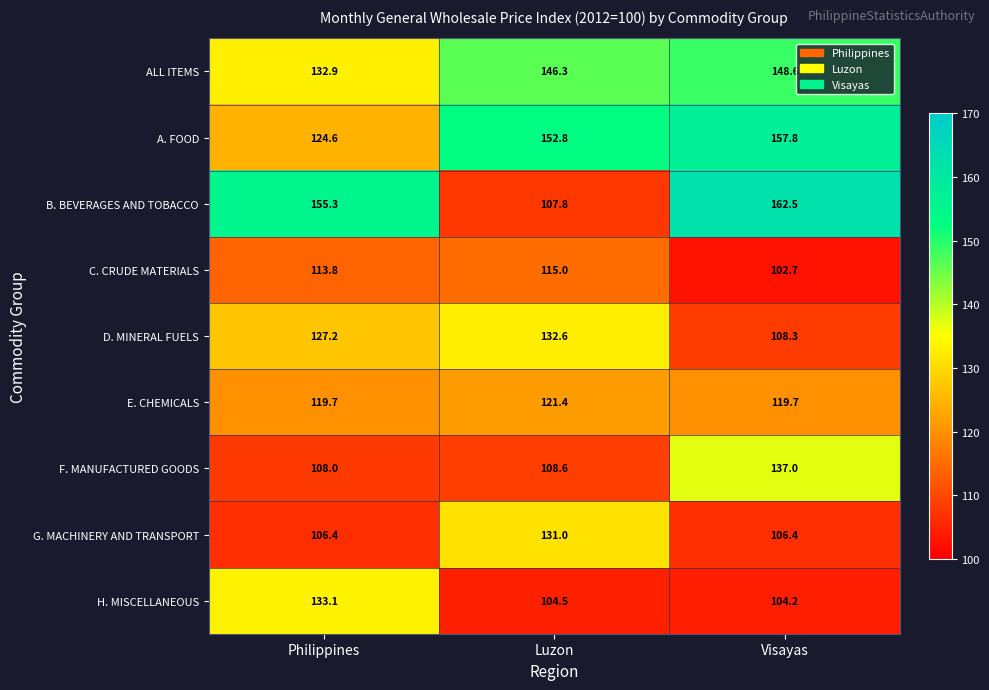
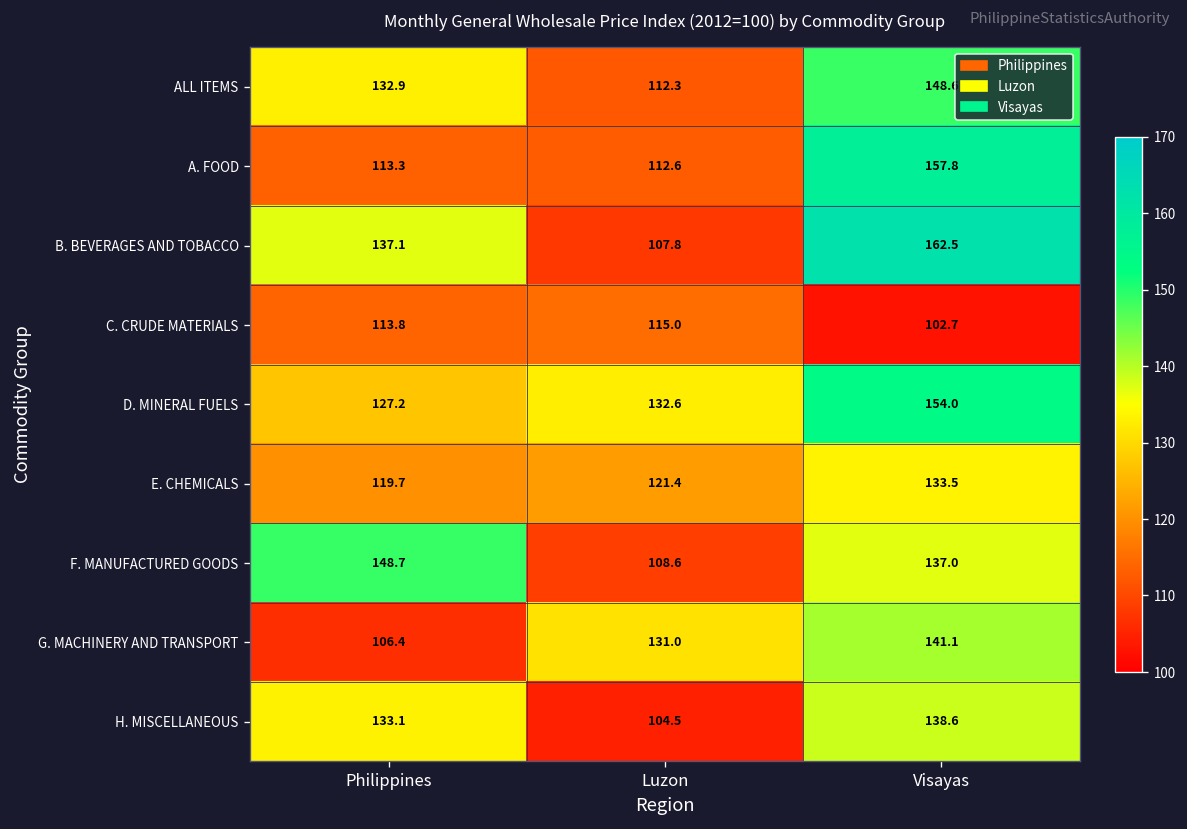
  {
    "ALL ITEMS": {
      "Philippines": 132.9,
-     "Luzon": 146.3
+     "Luzon": 112.3
    },
    "A. FOOD": {
-     "Philippines": 124.6,
-     "Luzon": 152.8,
+     "Philippines": 113.3,
+     "Luzon": 112.6,
      "Visayas": 157.8
    },
    "B. BEVERAGES AND TOBACCO": {
-     "Philippines": 155.3,
+     "Philippines": 137.1,
      "Luzon": 107.8,
      "Visayas": 162.5
    },
    "C. CRUDE MATERIALS": {
      "Philippines": 113.8,
      "Luzon": 115.0,
      "Visayas": 102.7
    },
    "D. MINERAL FUELS": {
      "Philippines": 127.2,
      "Luzon": 132.6,
-     "Visayas": 108.3
+     "Visayas": 154.0
    },
    "E. CHEMICALS": {
      "Philippines": 119.7,
      "Luzon": 121.4,
-     "Visayas": 119.7
+     "Visayas": 133.5
    },
    "F. MANUFACTURED GOODS": {
-     "Philippines": 108.0,
+     "Philippines": 148.7,
      "Luzon": 108.6,
      "Visayas": 137.0
    },
    "G. MACHINERY AND TRANSPORT": {
      "Philippines": 106.4,
      "Luzon": 131.0,
-     "Visayas": 106.4
+     "Visayas": 141.1
    },
    "H. MISCELLANEOUS": {
      "Philippines": 133.1,
      "Luzon": 104.5,
-     "Visayas": 104.2
+     "Visayas": 138.6
    }
  }
